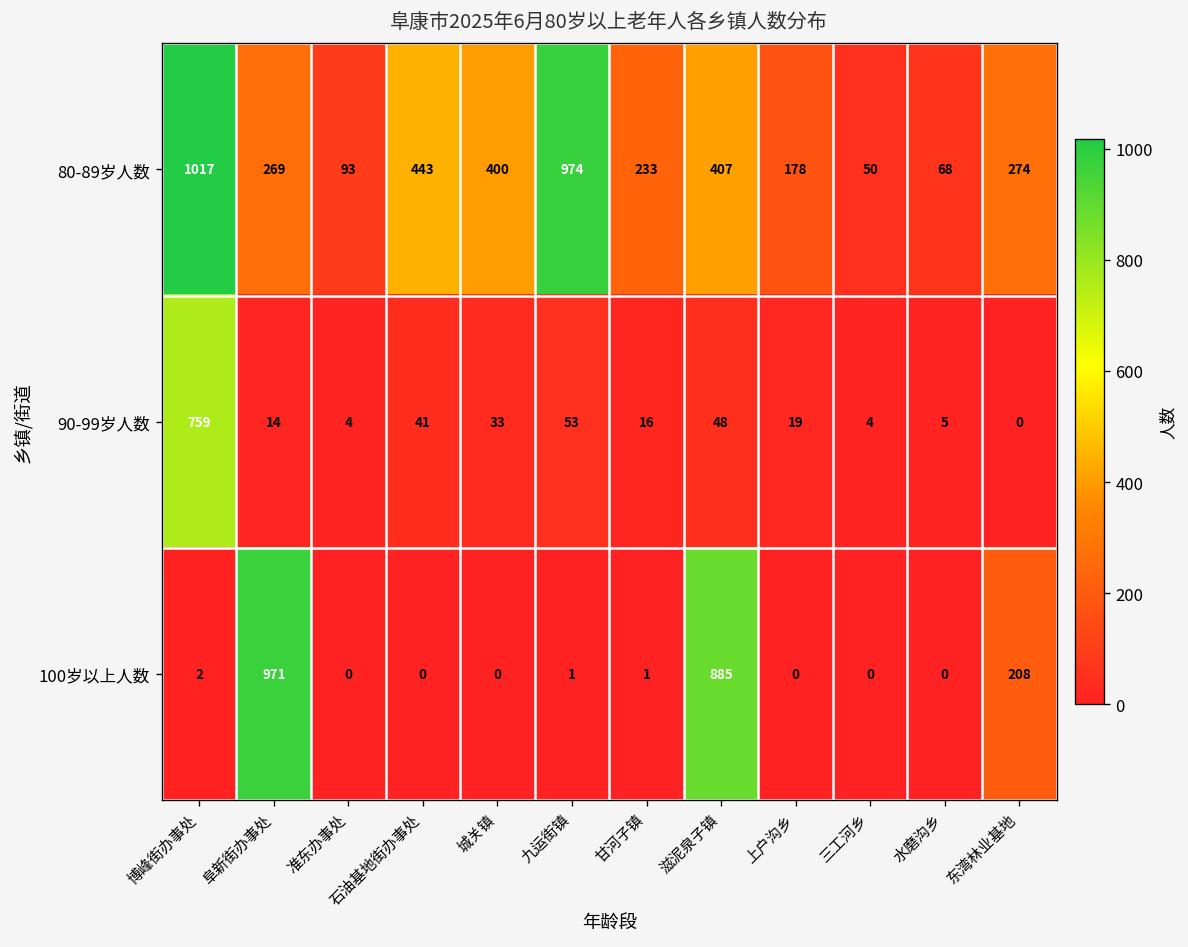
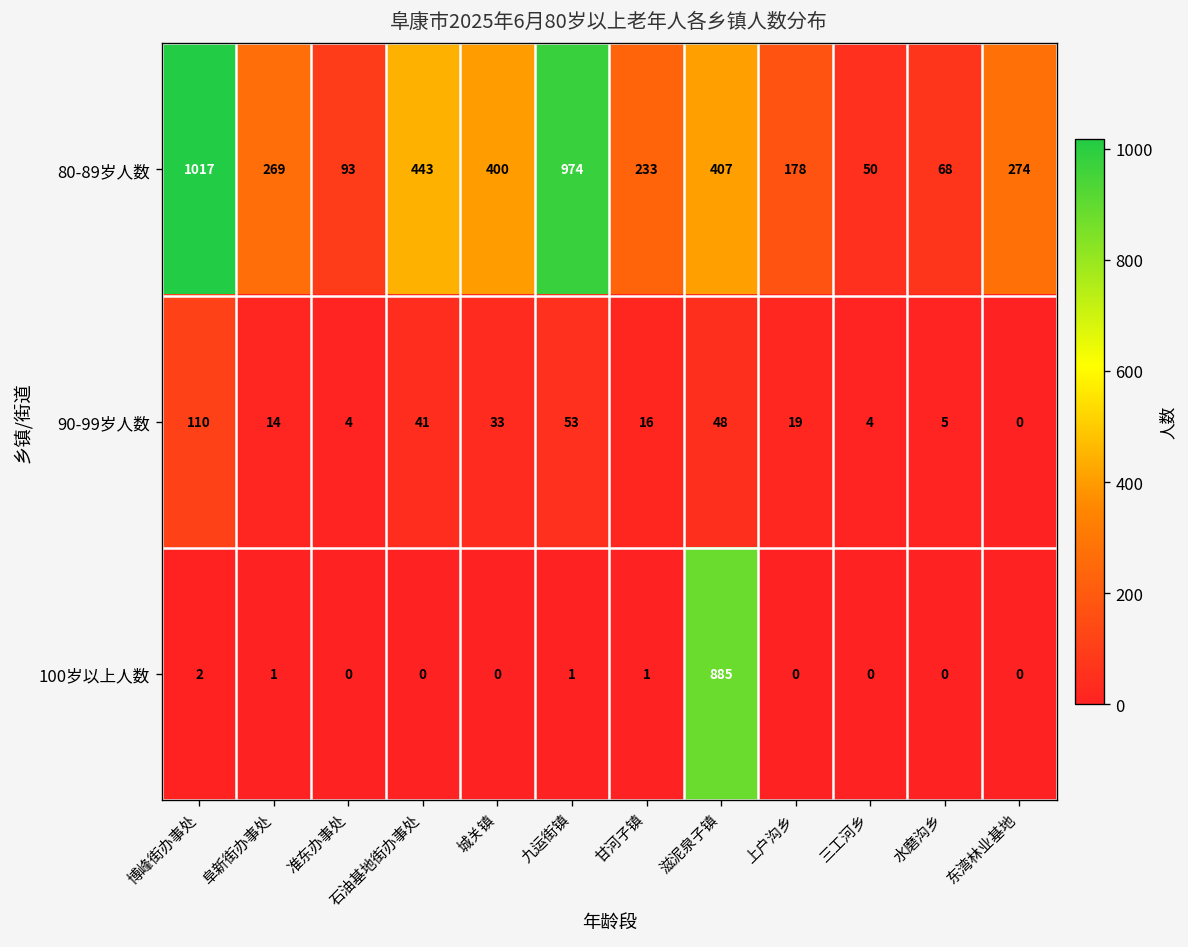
  {
    "80-89岁人数": {
      "博峰街办事处": 1017,
      "阜新街办事处": 269,
      "准东办事处": 93,
      "石油基地街办事处": 443,
      "城关镇": 400,
      "九运街镇": 974,
      "甘河子镇": 233,
      "滋泥泉子镇": 407,
      "上户沟乡": 178,
      "三工河乡": 50,
      "水磨沟乡": 68,
      "东湾林业基地": 274
    },
    "90-99岁人数": {
-     "博峰街办事处": 759,
+     "博峰街办事处": 110,
      "阜新街办事处": 14,
      "准东办事处": 4,
      "石油基地街办事处": 41,
      "城关镇": 33,
      "九运街镇": 53,
      "甘河子镇": 16,
      "滋泥泉子镇": 48,
      "上户沟乡": 19,
      "三工河乡": 4,
      "水磨沟乡": 5,
      "东湾林业基地": 0
    },
    "100岁以上人数": {
      "博峰街办事处": 2,
-     "阜新街办事处": 971,
+     "阜新街办事处": 1,
      "准东办事处": 0,
      "石油基地街办事处": 0,
      "城关镇": 0,
      "九运街镇": 1,
      "甘河子镇": 1,
      "滋泥泉子镇": 885,
      "上户沟乡": 0,
      "三工河乡": 0,
      "水磨沟乡": 0,
-     "东湾林业基地": 208
+     "东湾林业基地": 0
    }
  }
